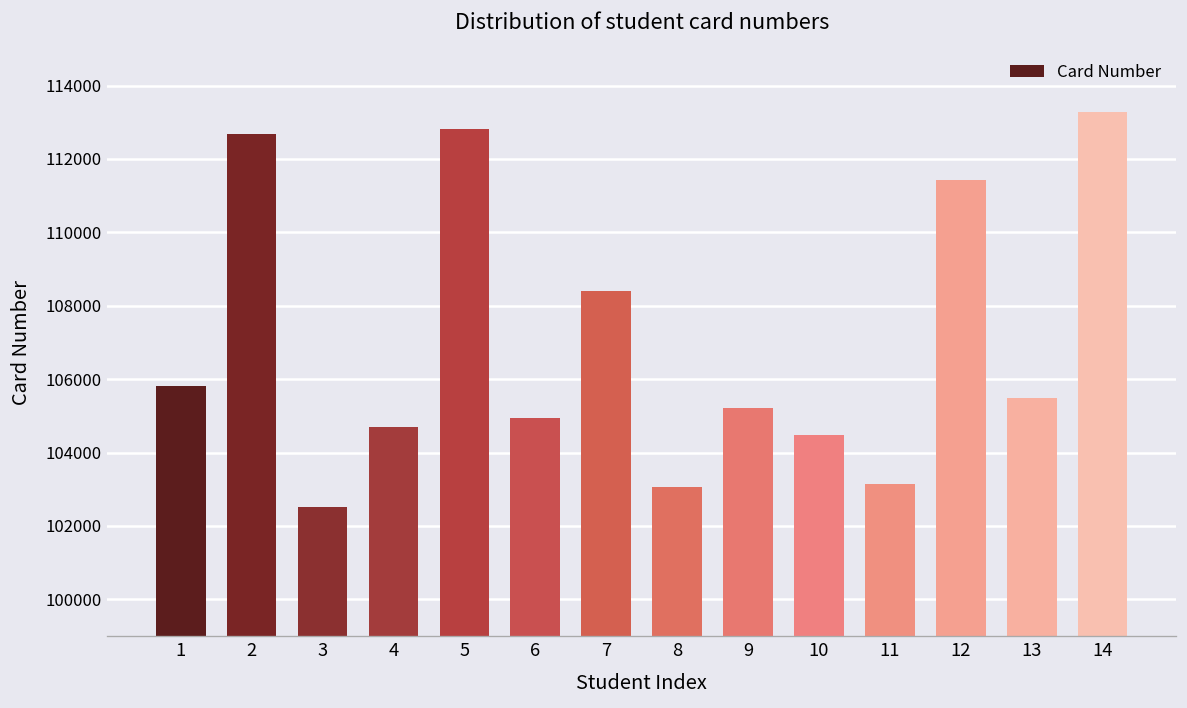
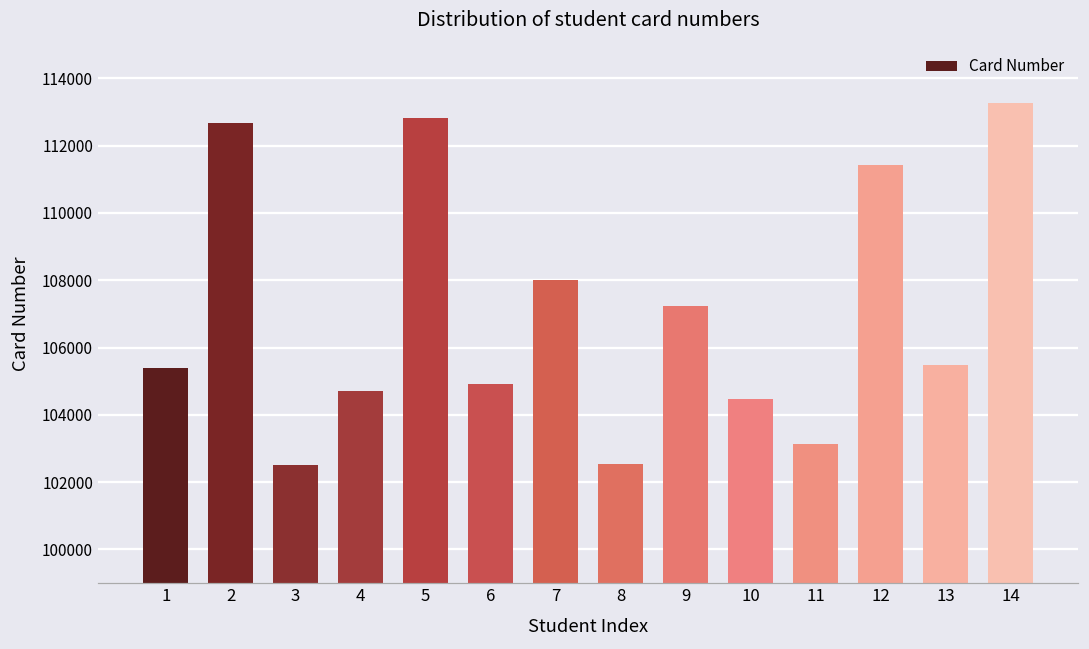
  {
-   "1": 105800,
+   "1": 105400,
    "2": 112700,
    "3": 102500,
    "4": 104700,
    "5": 112800,
    "6": 104900,
-   "7": 108400,
-   "8": 103100,
-   "9": 105200,
+   "7": 108000,
+   "8": 102600,
+   "9": 107200,
    "10": 104500,
    "11": 103100,
    "12": 111400,
    "13": 105500,
    "14": 113300
  }
